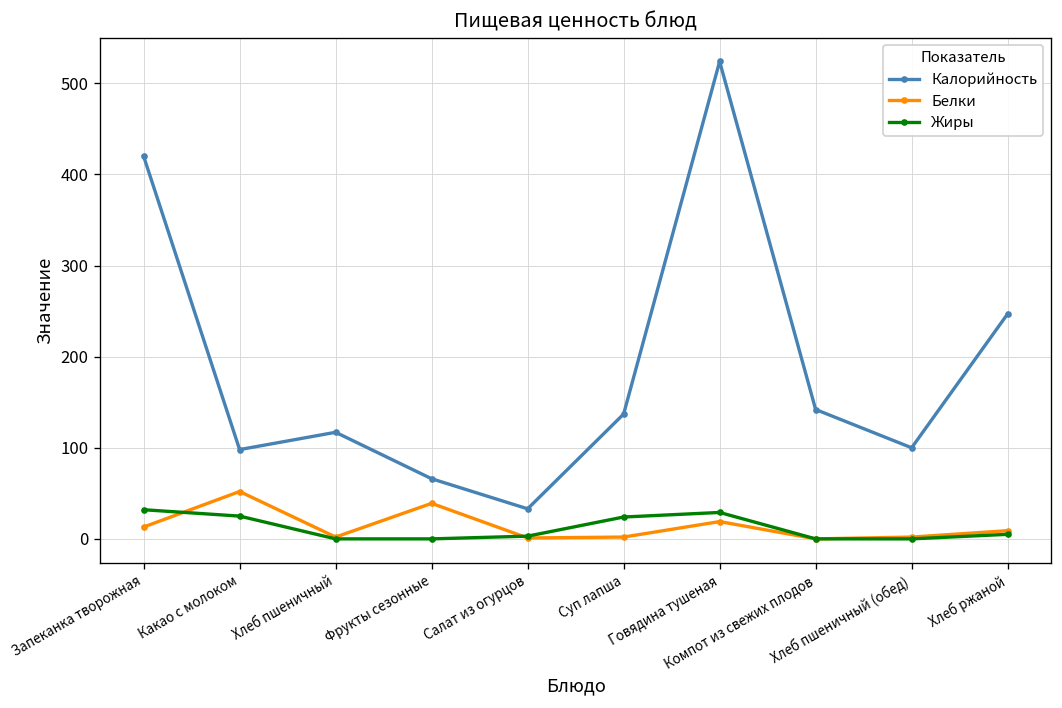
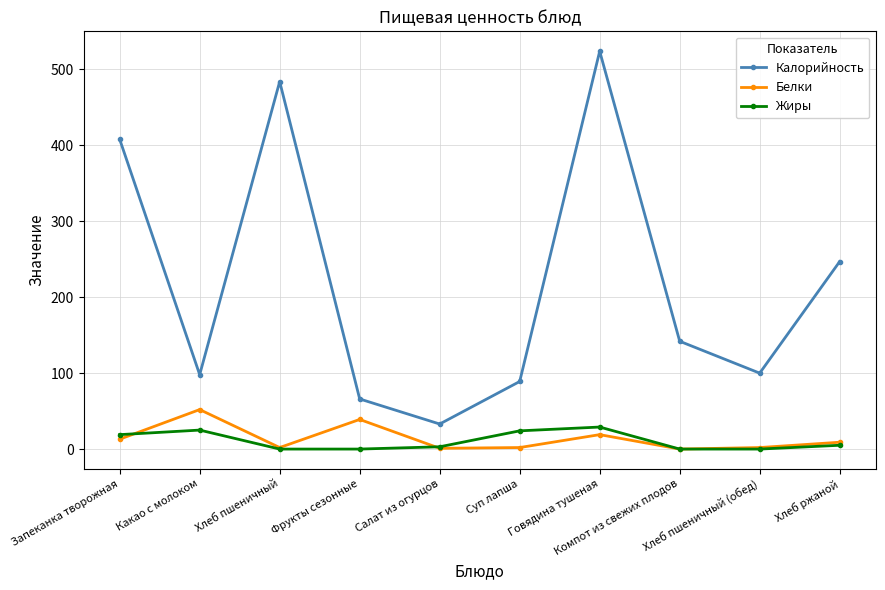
  {
    "Калорийность": {
-     "Запеканка творожная": 420,
+     "Запеканка творожная": 410,
      "Какао с молоком": 100,
-     "Хлеб пшеничный": 120,
+     "Хлеб пшеничный": 480,
      "Фрукты сезонные": 70,
      "Салат из огурцов": 30,
-     "Суп лапша": 140,
+     "Суп лапша": 90,
      "Говядина тушеная": 520,
      "Компот из свежих плодов": 140,
      "Хлеб пшеничный (обед)": 100,
      "Хлеб ржаной": 250
    },
    "Белки": {
      "Запеканка творожная": 10,
      "Какао с молоком": 50,
      "Фрукты сезонные": 40,
      "Суп лапша": 0,
      "Говядина тушеная": 20,
      "Хлеб ржаной": 10
    },
    "Жиры": {
-     "Запеканка творожная": 30,
+     "Запеканка творожная": 20,
      "Какао с молоком": 30,
      "Фрукты сезонные": 0,
      "Суп лапша": 20,
      "Говядина тушеная": 30,
      "Хлеб ржаной": 10
    }
  }
